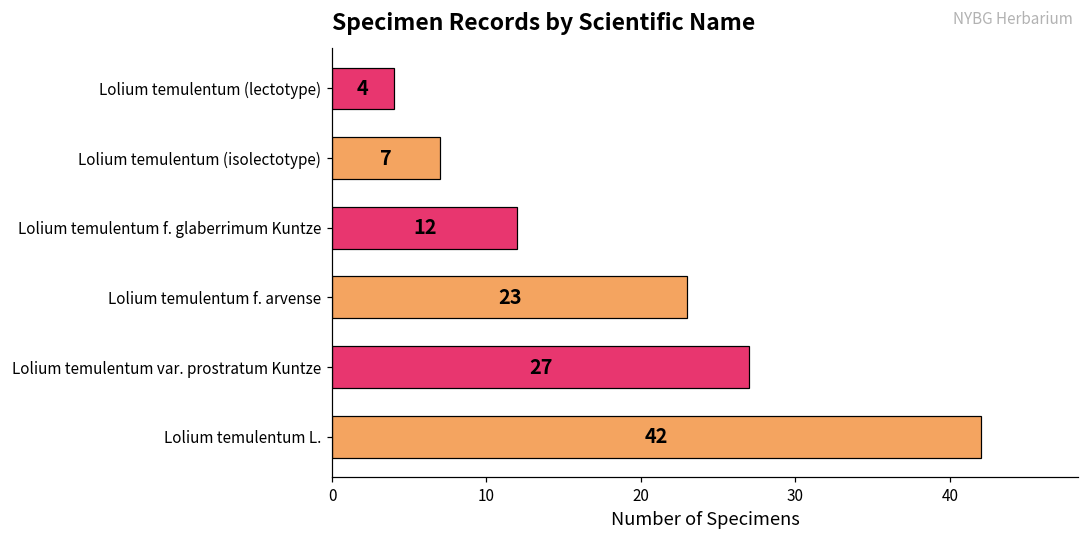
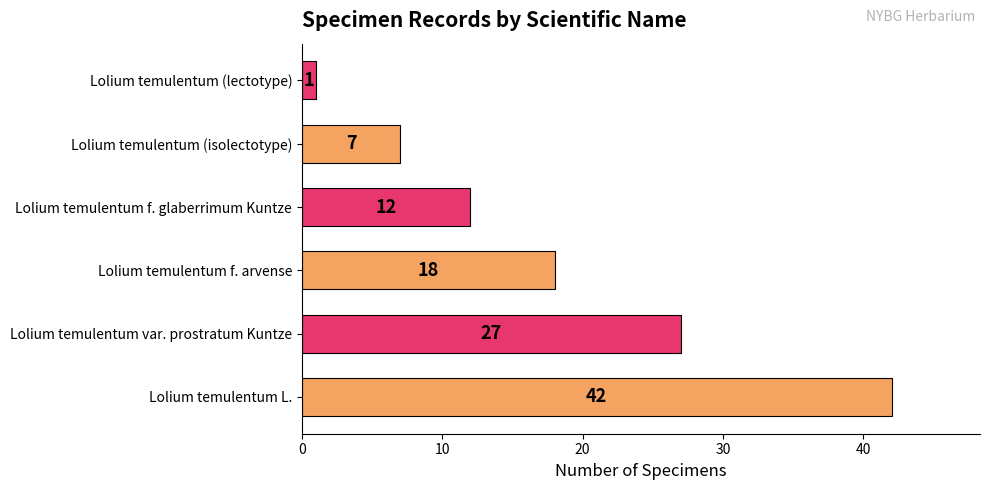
  {
-   "Lolium temulentum (lectotype)": 4,
+   "Lolium temulentum (lectotype)": 1,
    "Lolium temulentum (isolectotype)": 7,
    "Lolium temulentum f. glaberrimum Kuntze": 12,
-   "Lolium temulentum f. arvense": 23,
+   "Lolium temulentum f. arvense": 18,
    "Lolium temulentum var. prostratum Kuntze": 27,
    "Lolium temulentum L.": 42
  }
